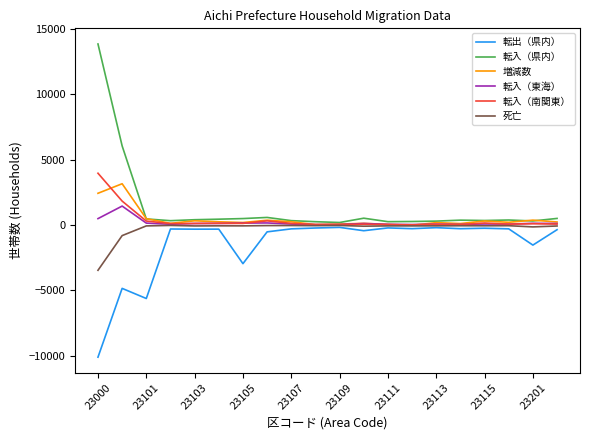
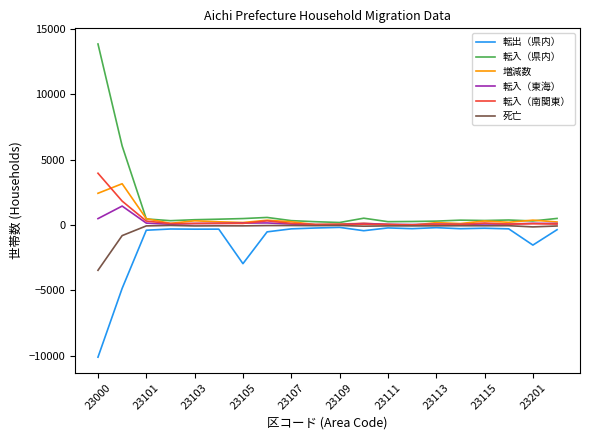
  {
    "転出（県内）": {
      "23000": -10100,
-     "23101": -5600,
+     "23101": -400,
      "23103": -300,
      "23105": -2900,
      "23107": -300,
      "23201": -1500
    },
    "転入（県内）": {
      "23000": 13800,
      "23105": 500,
      "23111": 300
    },
    "増減数": {
      "23000": 2400
    },
    "転入（東海）": {
      "23000": 500
    },
    "転入（南関東）": {
      "23000": 4000
    },
    "死亡": {
      "23000": -3500,
      "23101": -100,
      "23201": -100
    }
  }
